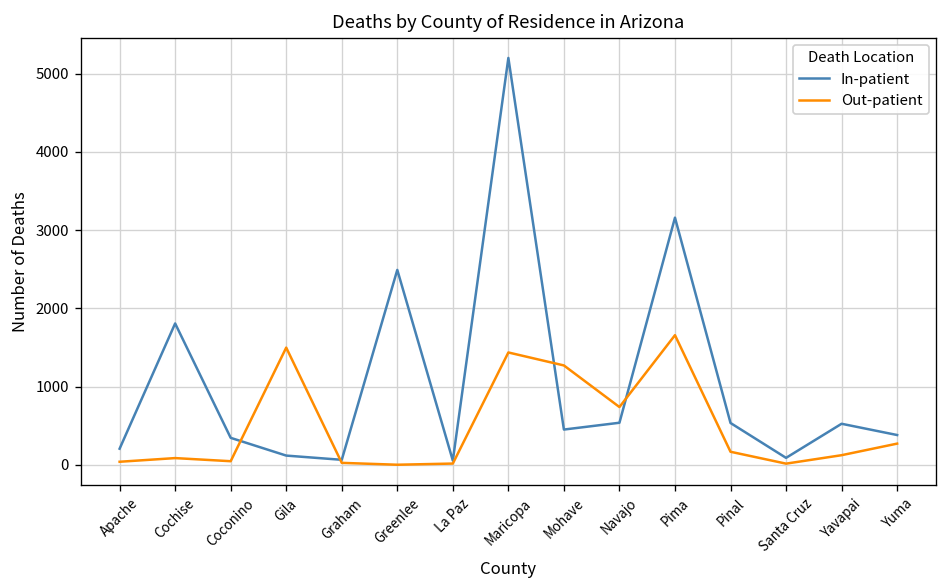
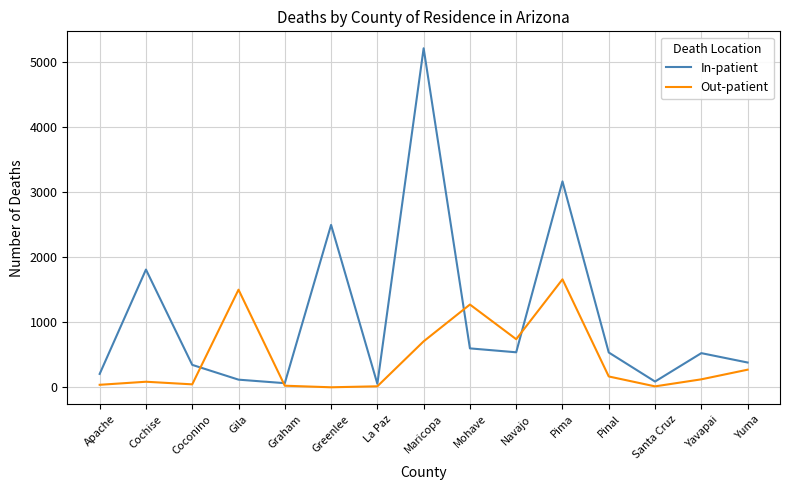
  {
    "In-patient": {
      "Apache": 200,
      "Cochise": 1800,
      "Coconino": 300,
      "Gila": 100,
      "Greenlee": 2500,
      "Maricopa": 5200,
-     "Mohave": 500,
+     "Mohave": 600,
      "Navajo": 500,
      "Pima": 3200,
      "Pinal": 500,
      "Santa Cruz": 100,
      "Yavapai": 500,
      "Yuma": 400
    },
    "Out-patient": {
      "Apache": 0,
      "Cochise": 100,
      "Coconino": 0,
      "Gila": 1500,
      "Greenlee": 0,
-     "Maricopa": 1400,
+     "Maricopa": 700,
      "Mohave": 1300,
      "Navajo": 700,
      "Pima": 1700,
      "Pinal": 200,
      "Santa Cruz": 0,
      "Yavapai": 100,
      "Yuma": 300
    }
  }
